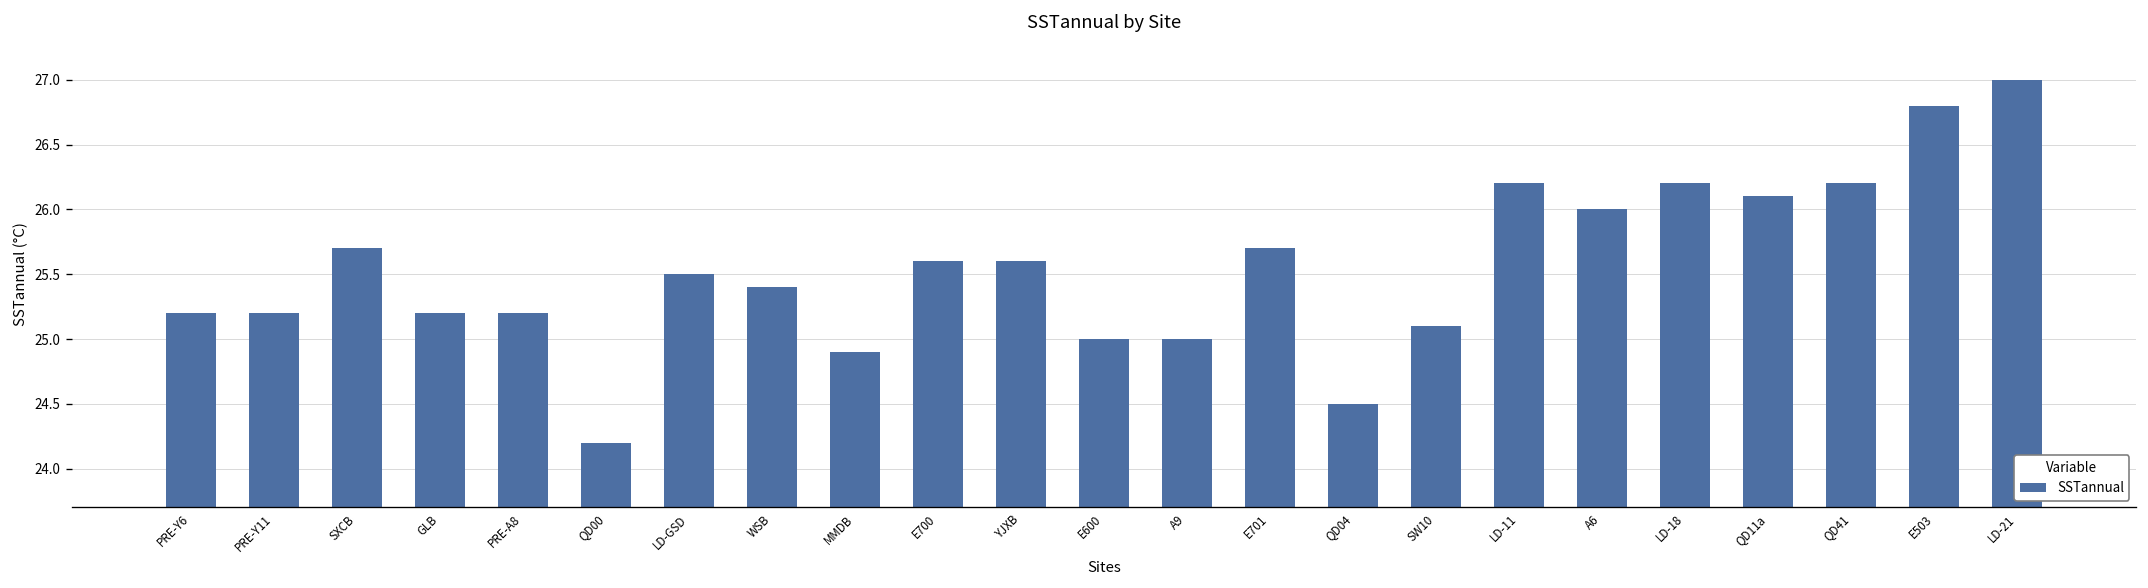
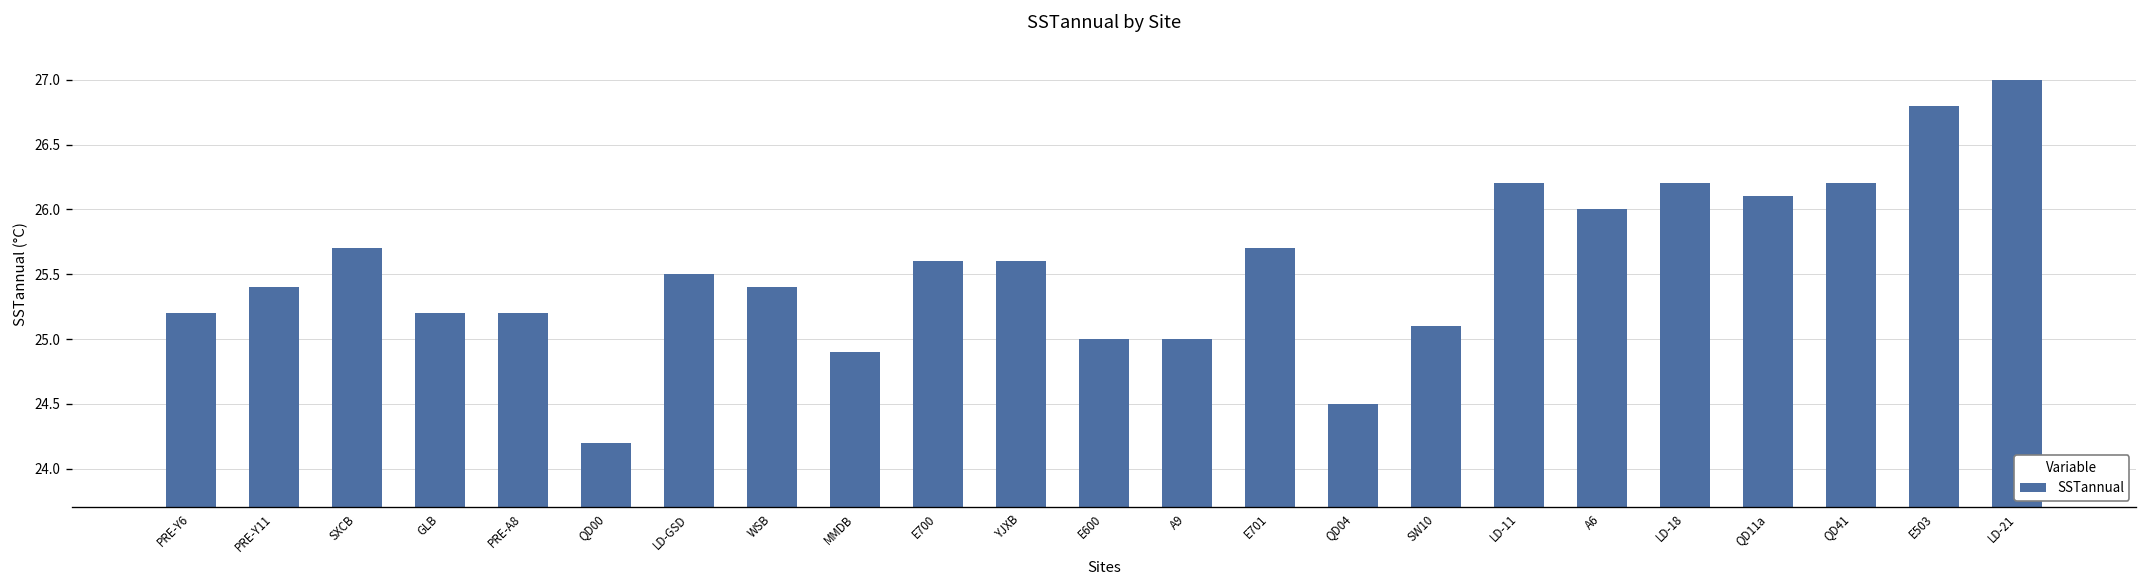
  {
    "PRE-Y6": 25.2,
-   "PRE-Y11": 25.2,
+   "PRE-Y11": 25.4,
    "SXCB": 25.7,
    "GLB": 25.2,
    "PRE-A8": 25.2,
    "QD00": 24.2,
    "LD-GSD": 25.5,
    "WSB": 25.4,
    "MMDB": 24.9,
    "E700": 25.6,
    "YJXB": 25.6,
    "E600": 25.0,
    "A9": 25.0,
    "E701": 25.7,
    "QD04": 24.5,
    "SW10": 25.1,
    "LD-11": 26.2,
    "A6": 26.0,
    "LD-18": 26.2,
    "QD11a": 26.1,
    "QD41": 26.2,
    "E503": 26.8,
    "LD-21": 27.0
  }
